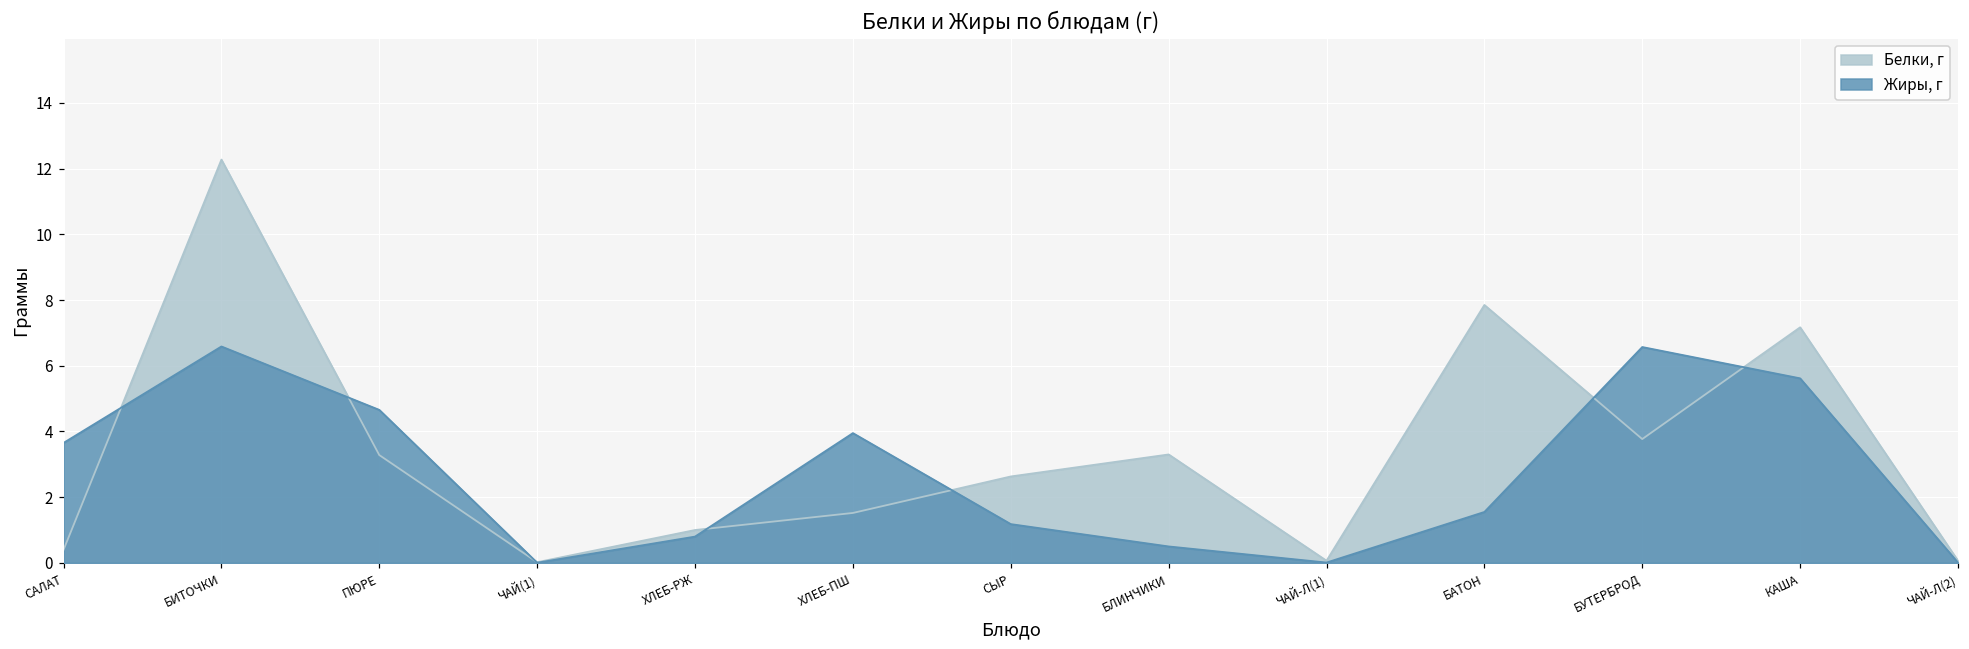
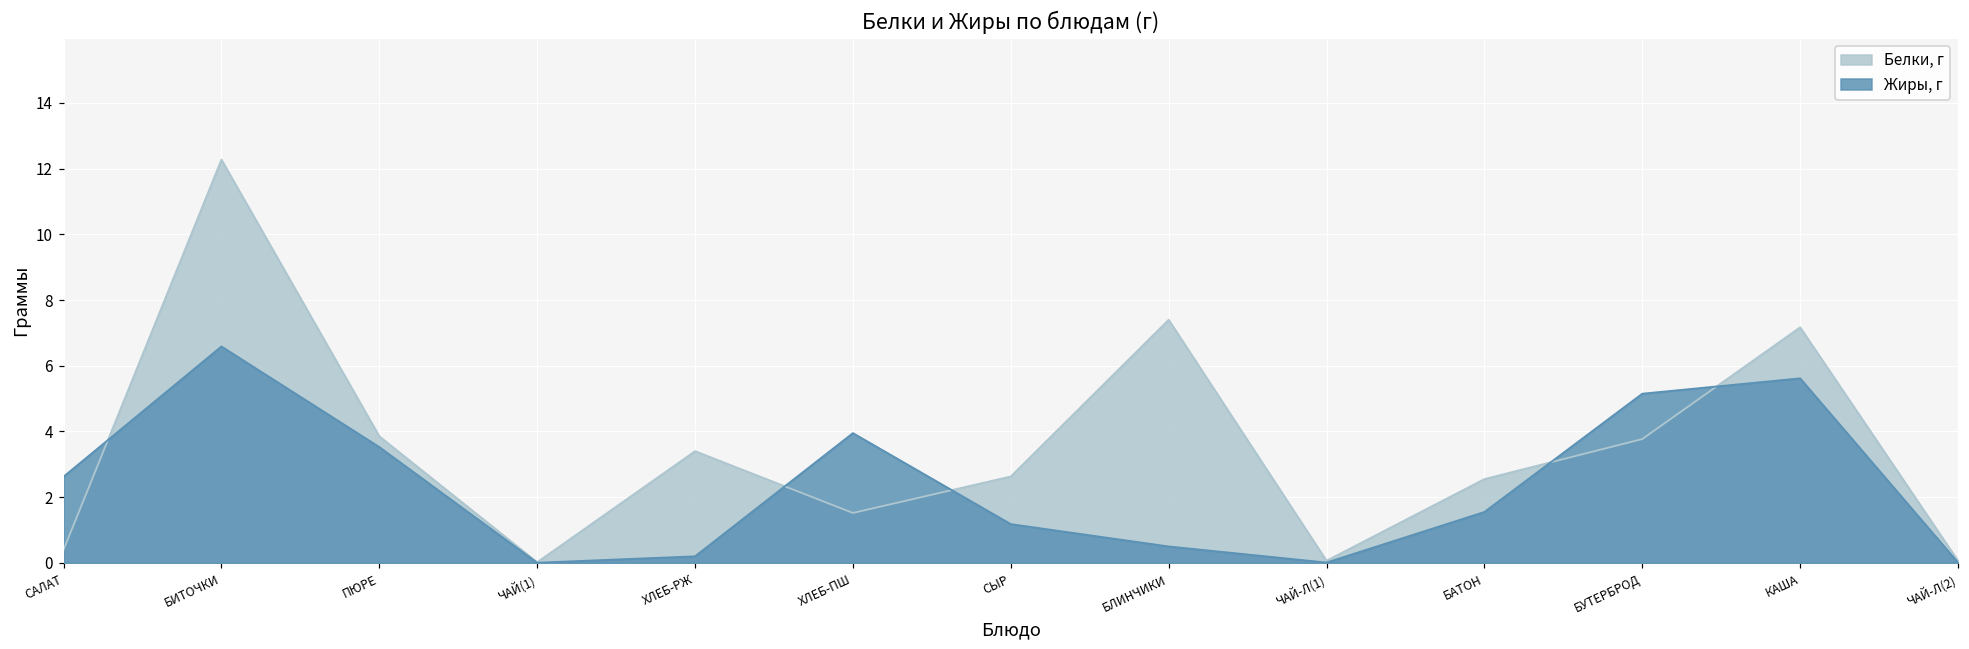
  {
    "Белки, г": {
      "САЛАТ": 0.4,
      "БИТОЧКИ": 12.3,
-     "ПЮРЕ": 3.3,
-     "ХЛЕБ-РЖ": 1.0,
+     "ПЮРЕ": 3.9,
+     "ХЛЕБ-РЖ": 3.4,
      "ХЛЕБ-ПШ": 1.5,
      "СЫР": 2.6,
-     "БЛИНЧИКИ": 3.3,
-     "БАТОН": 7.9,
+     "БЛИНЧИКИ": 7.4,
+     "БАТОН": 2.6,
      "БУТЕРБРОД": 3.8,
      "КАША": 7.2
    },
    "Жиры, г": {
-     "САЛАТ": 3.7,
+     "САЛАТ": 2.6,
      "БИТОЧКИ": 6.6,
-     "ПЮРЕ": 4.7,
-     "ХЛЕБ-РЖ": 0.8,
+     "ПЮРЕ": 3.5,
+     "ХЛЕБ-РЖ": 0.2,
      "ХЛЕБ-ПШ": 4.0,
      "СЫР": 1.2,
      "БЛИНЧИКИ": 0.5,
      "БАТОН": 1.6,
-     "БУТЕРБРОД": 6.6,
+     "БУТЕРБРОД": 5.2,
      "КАША": 5.6
    }
  }
